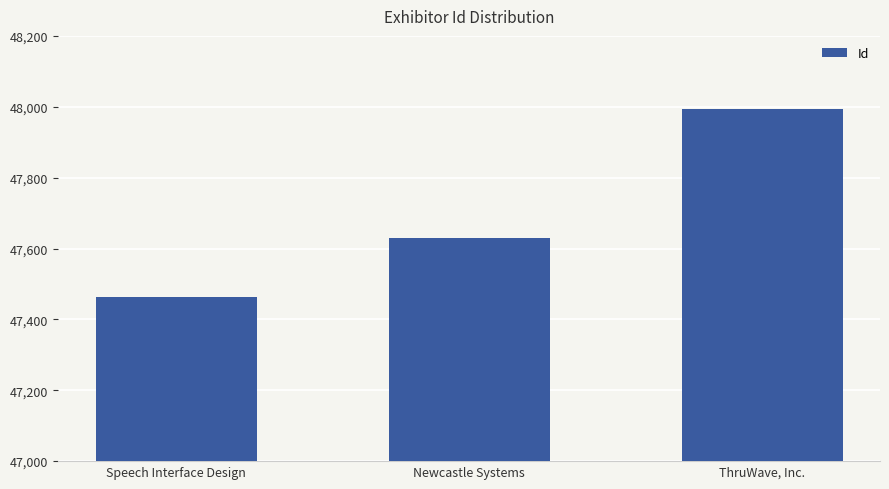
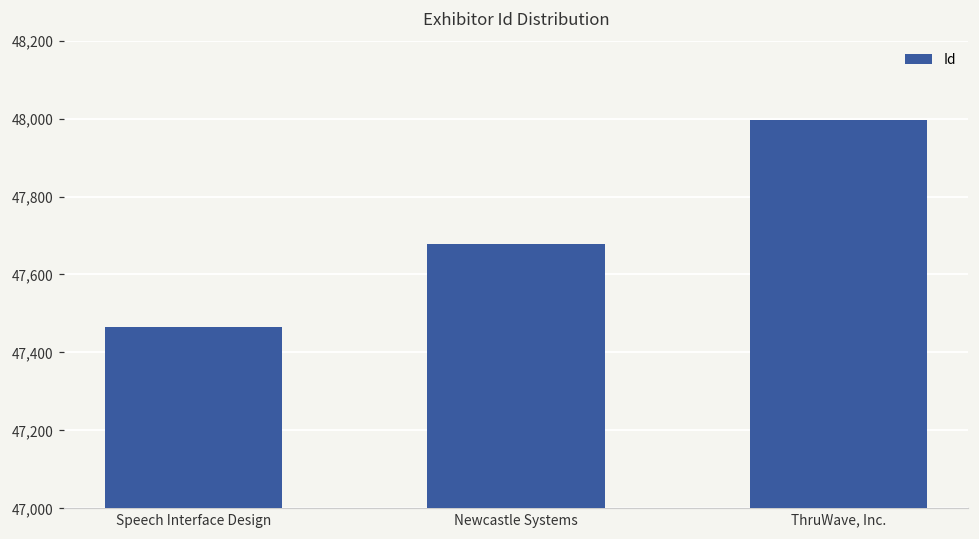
  {
    "Speech Interface Design": "47,460",
-   "Newcastle Systems": "47,630",
+   "Newcastle Systems": "47,680",
    "ThruWave, Inc.": "48,000"
  }
